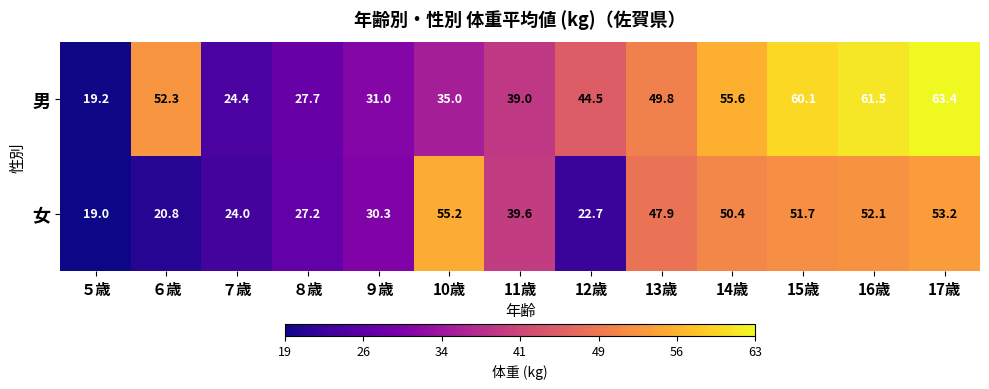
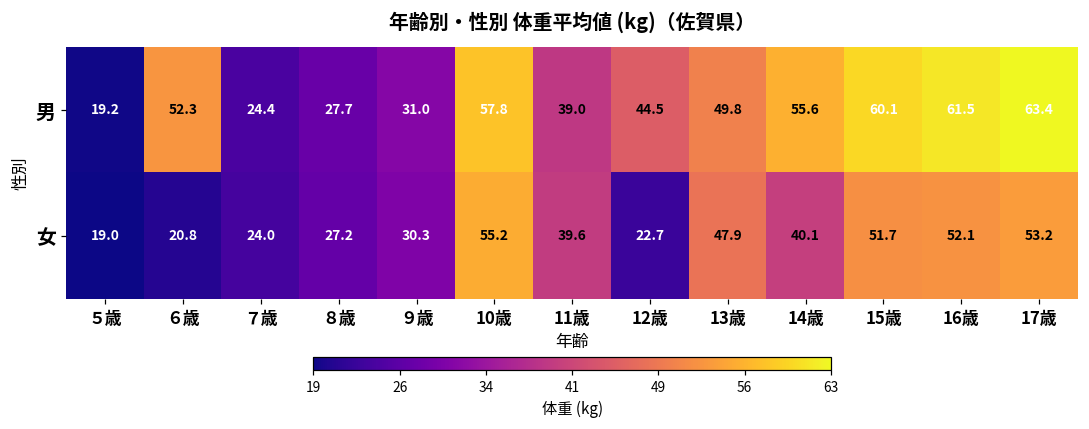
  {
    "男": {
      "５歳": 19.2,
      "６歳": 52.3,
      "７歳": 24.4,
      "８歳": 27.7,
      "９歳": 31.0,
-     "10歳": 35.0,
+     "10歳": 57.8,
      "11歳": 39.0,
      "12歳": 44.5,
      "13歳": 49.8,
      "14歳": 55.6,
      "15歳": 60.1,
      "16歳": 61.5,
      "17歳": 63.4
    },
    "女": {
      "５歳": 19.0,
      "６歳": 20.8,
      "７歳": 24.0,
      "８歳": 27.2,
      "９歳": 30.3,
      "10歳": 55.2,
      "11歳": 39.6,
      "12歳": 22.7,
      "13歳": 47.9,
-     "14歳": 50.4,
+     "14歳": 40.1,
      "15歳": 51.7,
      "16歳": 52.1,
      "17歳": 53.2
    }
  }
